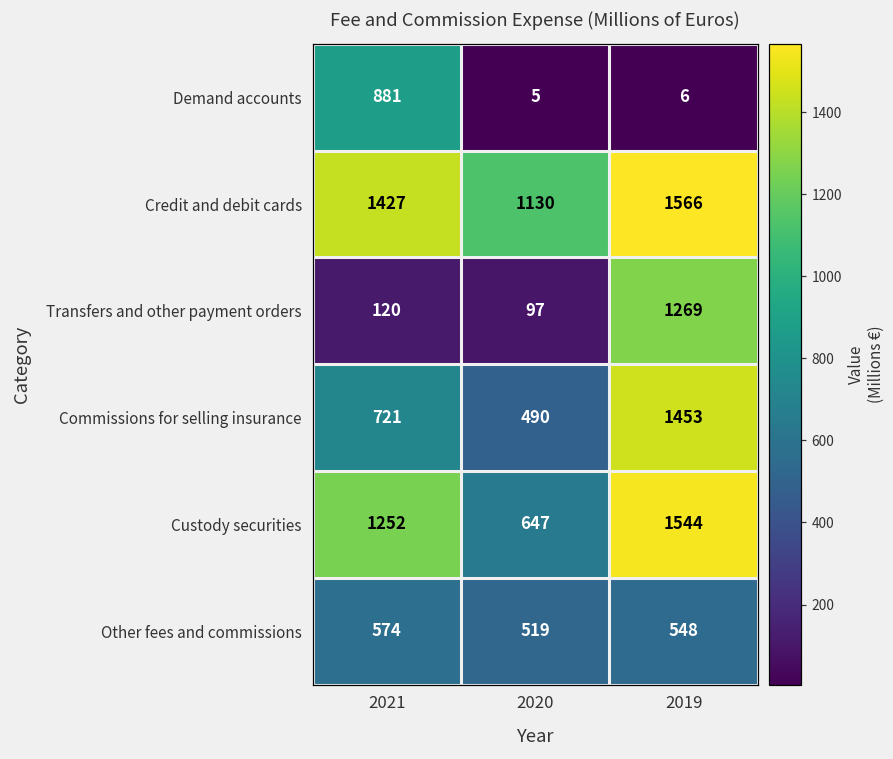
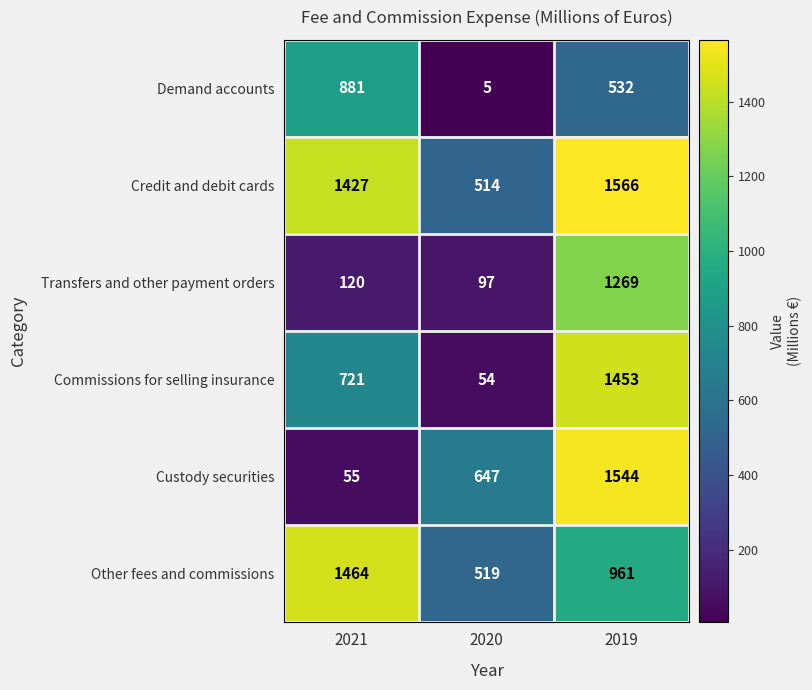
  {
    "Demand accounts": {
      "2021": 881,
      "2020": 5,
-     "2019": 6
+     "2019": 532
    },
    "Credit and debit cards": {
      "2021": 1427,
-     "2020": 1130,
+     "2020": 514,
      "2019": 1566
    },
    "Transfers and other payment orders": {
      "2021": 120,
      "2020": 97,
      "2019": 1269
    },
    "Commissions for selling insurance": {
      "2021": 721,
-     "2020": 490,
+     "2020": 54,
      "2019": 1453
    },
    "Custody securities": {
-     "2021": 1252,
+     "2021": 55,
      "2020": 647,
      "2019": 1544
    },
    "Other fees and commissions": {
-     "2021": 574,
+     "2021": 1464,
      "2020": 519,
-     "2019": 548
+     "2019": 961
    }
  }
